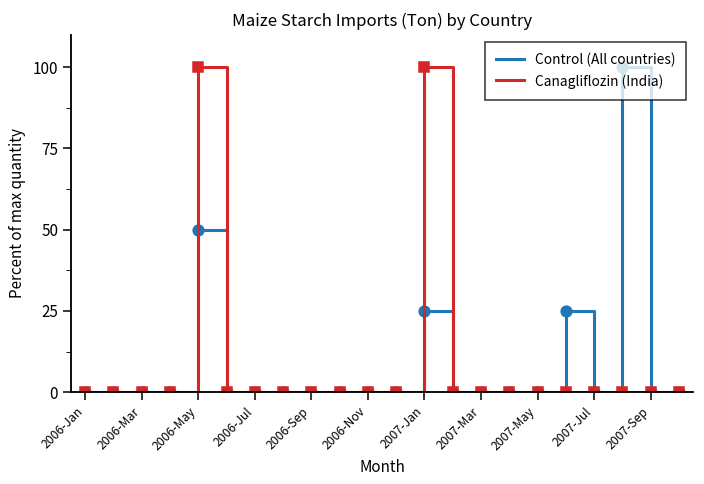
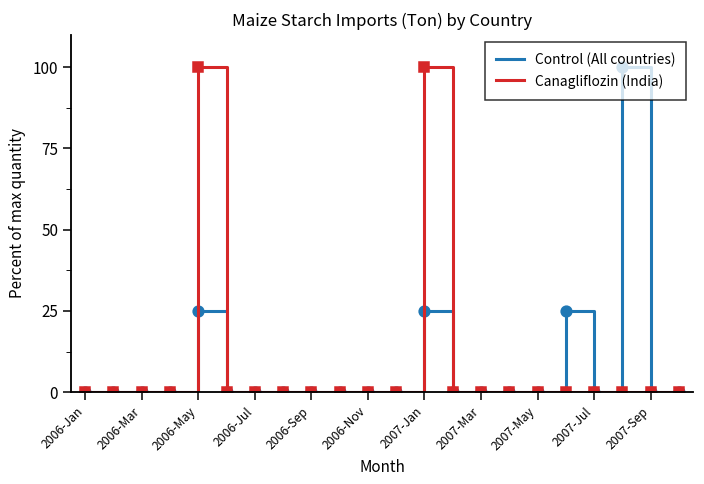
  {
    "Control (All countries)": {
-     "2006-May": 50,
+     "2006-May": 25,
      "2007-Jan": 25
    },
    "Canagliflozin (India)": {
      "2006-May": 100,
      "2007-Jan": 100
    }
  }
